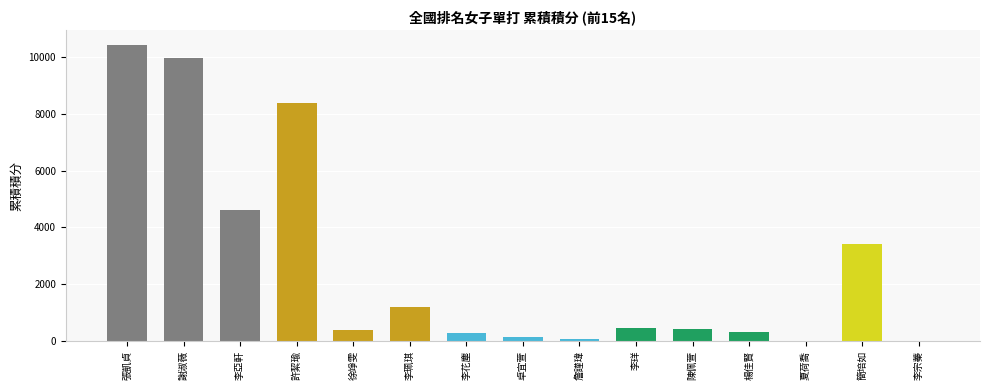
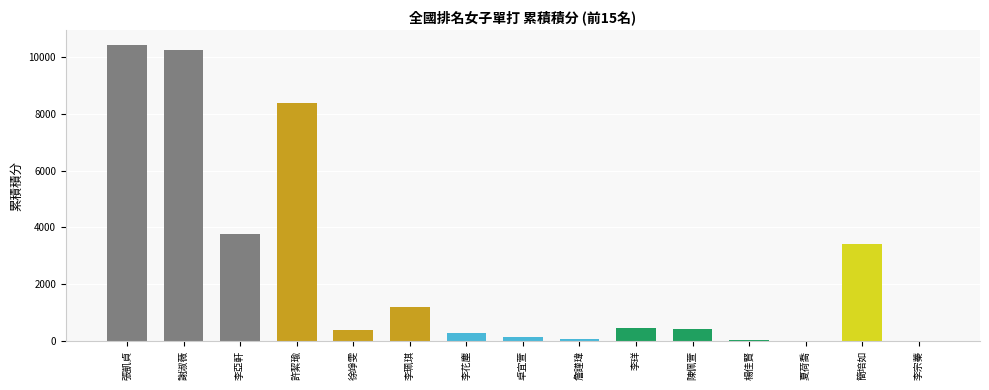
  {
    "張凱貞": 10400,
-   "謝淑薇": 9900,
-   "李亞軒": 4600,
+   "謝淑薇": 10200,
+   "李亞軒": 3800,
    "許絜瑜": 8400,
    "徐竫雯": 400,
    "李珮琪": 1200,
    "李花塵": 300,
    "卓宜萱": 100,
    "李珜": 400,
    "陳佩萱": 400,
-   "楊佳賢": 300,
+   "楊佳賢": 0,
    "簡培如": 3400
  }
